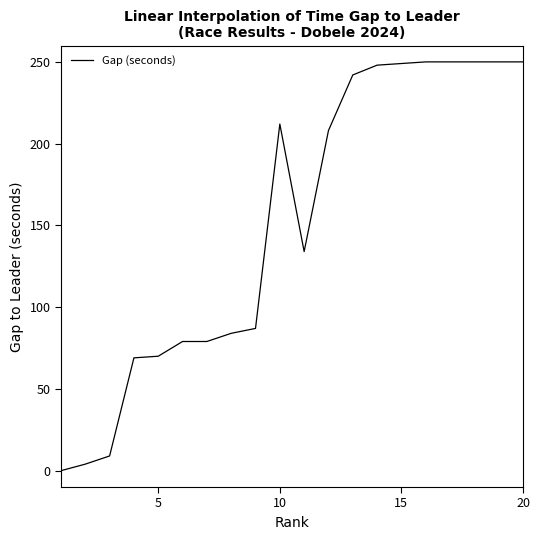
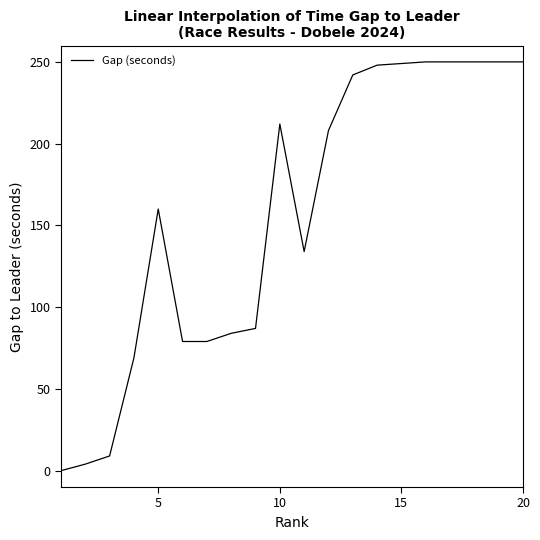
  {
-   "5": 70,
+   "5": 160,
    "10": 212,
    "15": 249,
    "20": 250
  }
